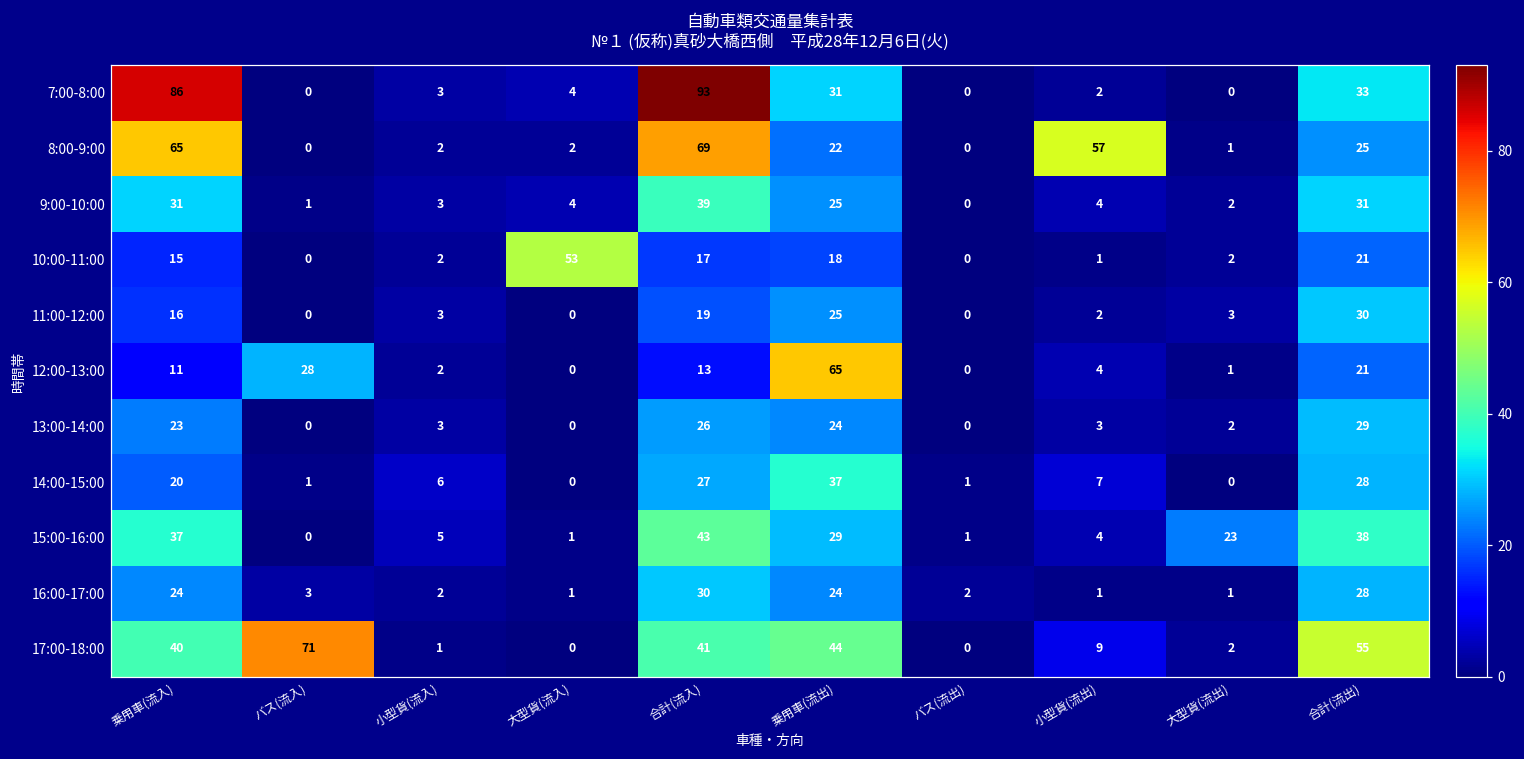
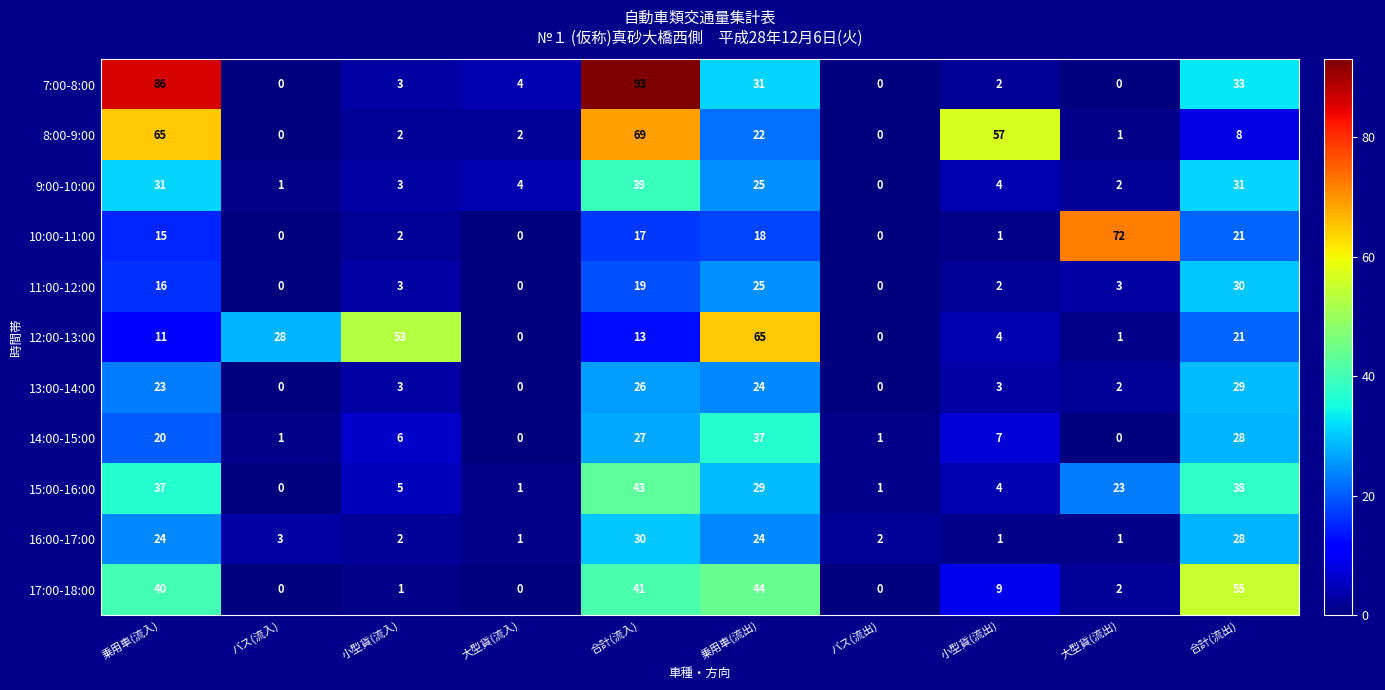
  {
    "7:00-8:00": {
      "乗用車(流入)": 86,
      "バス(流入)": 0,
      "小型貨(流入)": 3,
      "大型貨(流入)": 4,
      "合計(流入)": 93,
      "乗用車(流出)": 31,
      "バス(流出)": 0,
      "小型貨(流出)": 2,
      "大型貨(流出)": 0,
      "合計(流出)": 33
    },
    "8:00-9:00": {
      "乗用車(流入)": 65,
      "バス(流入)": 0,
      "小型貨(流入)": 2,
      "大型貨(流入)": 2,
      "合計(流入)": 69,
      "乗用車(流出)": 22,
      "バス(流出)": 0,
      "小型貨(流出)": 57,
      "大型貨(流出)": 1,
-     "合計(流出)": 25
+     "合計(流出)": 8
    },
    "9:00-10:00": {
      "乗用車(流入)": 31,
      "バス(流入)": 1,
      "小型貨(流入)": 3,
      "大型貨(流入)": 4,
      "合計(流入)": 39,
      "乗用車(流出)": 25,
      "バス(流出)": 0,
      "小型貨(流出)": 4,
      "大型貨(流出)": 2,
      "合計(流出)": 31
    },
    "10:00-11:00": {
      "乗用車(流入)": 15,
      "バス(流入)": 0,
      "小型貨(流入)": 2,
-     "大型貨(流入)": 53,
+     "大型貨(流入)": 0,
      "合計(流入)": 17,
      "乗用車(流出)": 18,
      "バス(流出)": 0,
      "小型貨(流出)": 1,
-     "大型貨(流出)": 2,
+     "大型貨(流出)": 72,
      "合計(流出)": 21
    },
    "11:00-12:00": {
      "乗用車(流入)": 16,
      "バス(流入)": 0,
      "小型貨(流入)": 3,
      "大型貨(流入)": 0,
      "合計(流入)": 19,
      "乗用車(流出)": 25,
      "バス(流出)": 0,
      "小型貨(流出)": 2,
      "大型貨(流出)": 3,
      "合計(流出)": 30
    },
    "12:00-13:00": {
      "乗用車(流入)": 11,
      "バス(流入)": 28,
-     "小型貨(流入)": 2,
+     "小型貨(流入)": 53,
      "大型貨(流入)": 0,
      "合計(流入)": 13,
      "乗用車(流出)": 65,
      "バス(流出)": 0,
      "小型貨(流出)": 4,
      "大型貨(流出)": 1,
      "合計(流出)": 21
    },
    "13:00-14:00": {
      "乗用車(流入)": 23,
      "バス(流入)": 0,
      "小型貨(流入)": 3,
      "大型貨(流入)": 0,
      "合計(流入)": 26,
      "乗用車(流出)": 24,
      "バス(流出)": 0,
      "小型貨(流出)": 3,
      "大型貨(流出)": 2,
      "合計(流出)": 29
    },
    "14:00-15:00": {
      "乗用車(流入)": 20,
      "バス(流入)": 1,
      "小型貨(流入)": 6,
      "大型貨(流入)": 0,
      "合計(流入)": 27,
      "乗用車(流出)": 37,
      "バス(流出)": 1,
      "小型貨(流出)": 7,
      "大型貨(流出)": 0,
      "合計(流出)": 28
    },
    "15:00-16:00": {
      "乗用車(流入)": 37,
      "バス(流入)": 0,
      "小型貨(流入)": 5,
      "大型貨(流入)": 1,
      "合計(流入)": 43,
      "乗用車(流出)": 29,
      "バス(流出)": 1,
      "小型貨(流出)": 4,
      "大型貨(流出)": 23,
      "合計(流出)": 38
    },
    "16:00-17:00": {
      "乗用車(流入)": 24,
      "バス(流入)": 3,
      "小型貨(流入)": 2,
      "大型貨(流入)": 1,
      "合計(流入)": 30,
      "乗用車(流出)": 24,
      "バス(流出)": 2,
      "小型貨(流出)": 1,
      "大型貨(流出)": 1,
      "合計(流出)": 28
    },
    "17:00-18:00": {
      "乗用車(流入)": 40,
-     "バス(流入)": 71,
+     "バス(流入)": 0,
      "小型貨(流入)": 1,
      "大型貨(流入)": 0,
      "合計(流入)": 41,
      "乗用車(流出)": 44,
      "バス(流出)": 0,
      "小型貨(流出)": 9,
      "大型貨(流出)": 2,
      "合計(流出)": 55
    }
  }
